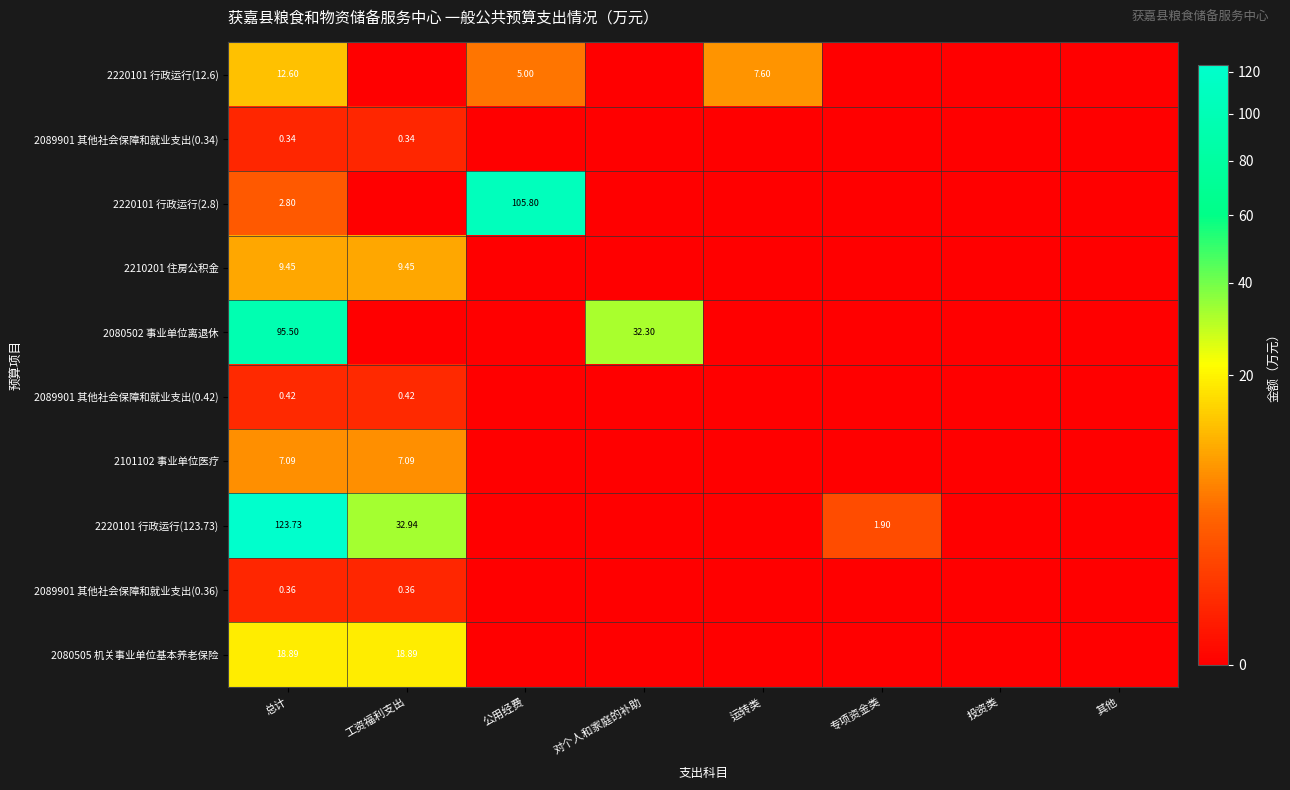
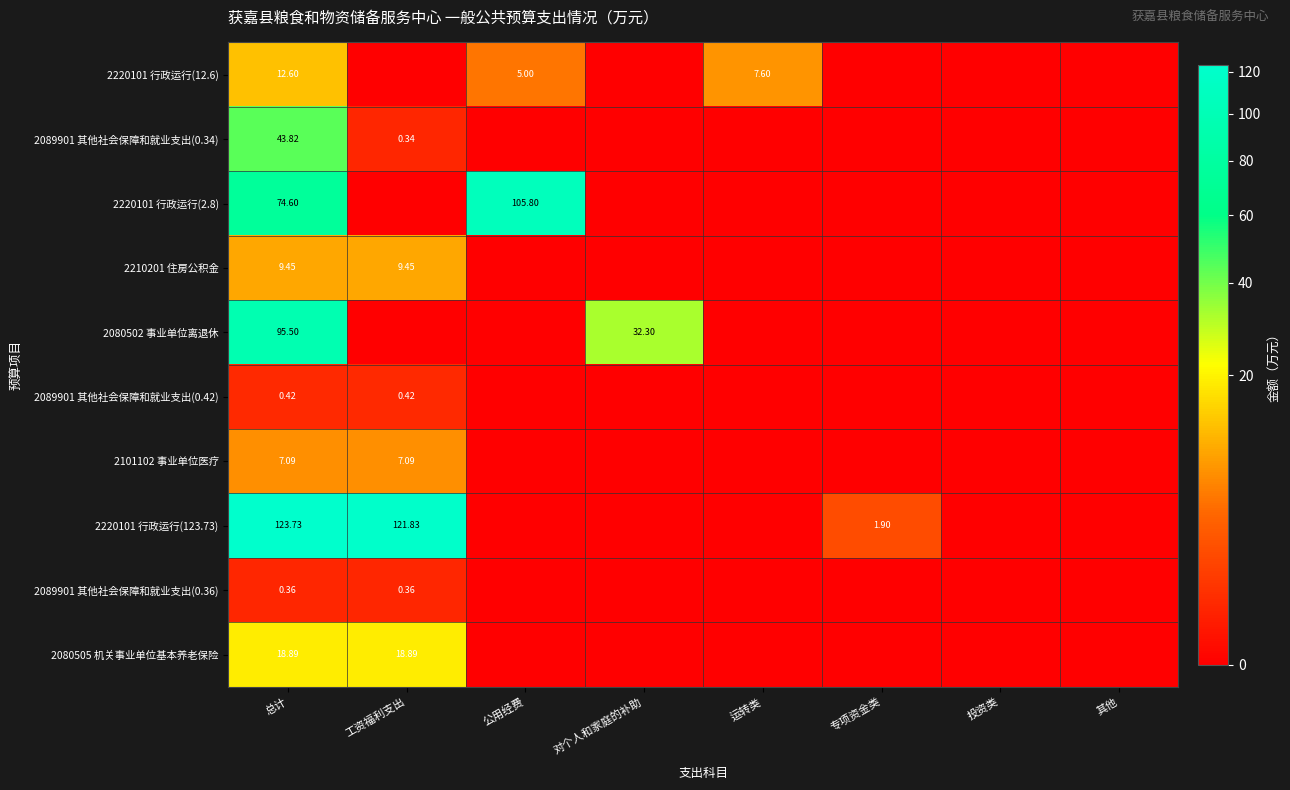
  {
    "2220101 行政运行(12.6)": {
      "总计": 12.60,
      "公用经费": 5.00,
      "运转类": 7.60
    },
    "2089901 其他社会保障和就业支出(0.34)": {
-     "总计": 0.34,
+     "总计": 43.82,
      "工资福利支出": 0.34
    },
    "2220101 行政运行(2.8)": {
-     "总计": 2.80,
+     "总计": 74.60,
      "公用经费": 105.80
    },
    "2210201 住房公积金": {
      "总计": 9.45,
      "工资福利支出": 9.45
    },
    "2080502 事业单位离退休": {
      "总计": 95.50,
      "对个人和家庭的补助": 32.30
    },
    "2089901 其他社会保障和就业支出(0.42)": {
      "总计": 0.42,
      "工资福利支出": 0.42
    },
    "2101102 事业单位医疗": {
      "总计": 7.09,
      "工资福利支出": 7.09
    },
    "2220101 行政运行(123.73)": {
      "总计": 123.73,
-     "工资福利支出": 32.94,
+     "工资福利支出": 121.83,
      "专项资金类": 1.90
    },
    "2089901 其他社会保障和就业支出(0.36)": {
      "总计": 0.36,
      "工资福利支出": 0.36
    },
    "2080505 机关事业单位基本养老保险": {
      "总计": 18.89,
      "工资福利支出": 18.89
    }
  }
